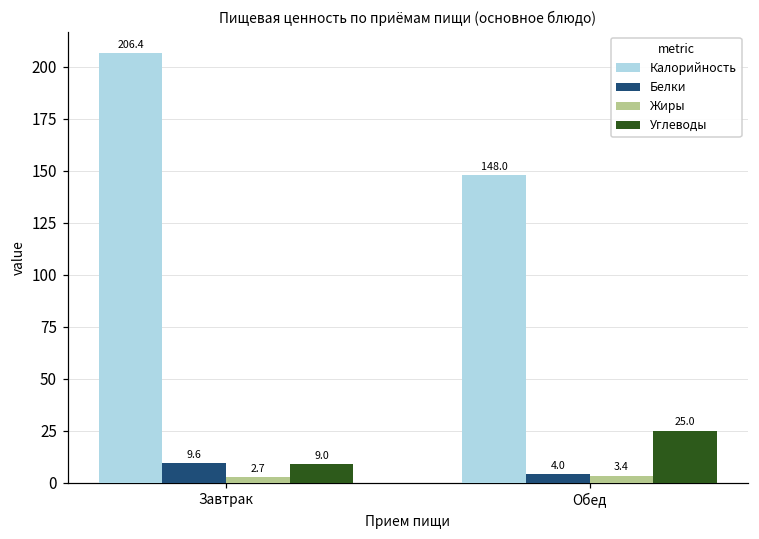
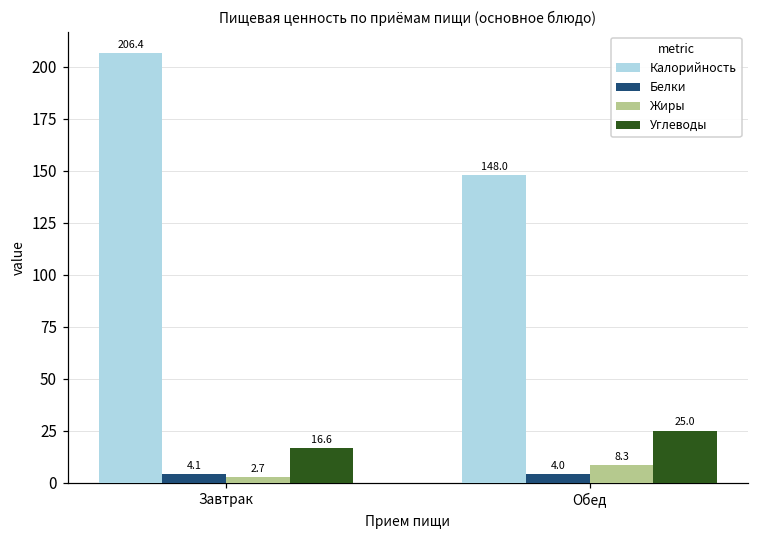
  {
    "Калорийность": {
      "Завтрак": 206.4,
      "Обед": 148.0
    },
    "Белки": {
-     "Завтрак": 9.6,
+     "Завтрак": 4.1,
      "Обед": 4.0
    },
    "Жиры": {
      "Завтрак": 2.7,
-     "Обед": 3.4
+     "Обед": 8.3
    },
    "Углеводы": {
-     "Завтрак": 9.0,
+     "Завтрак": 16.6,
      "Обед": 25.0
    }
  }
